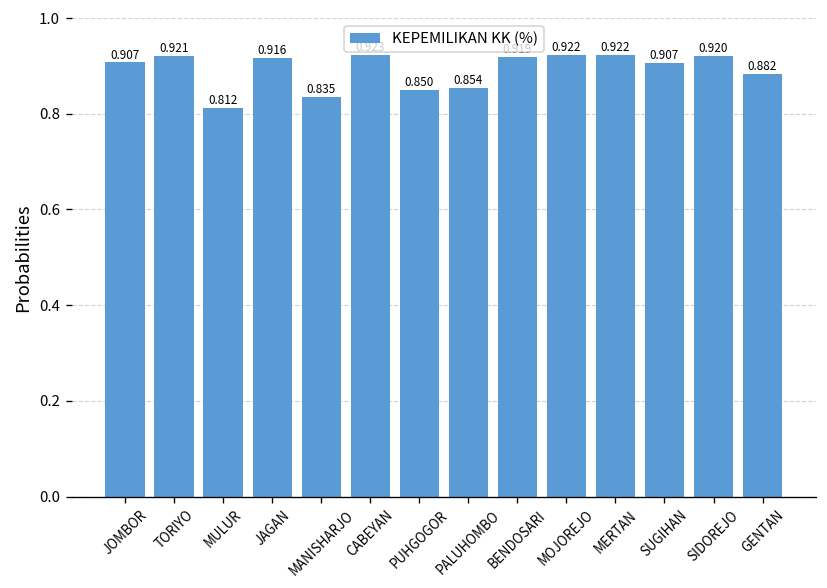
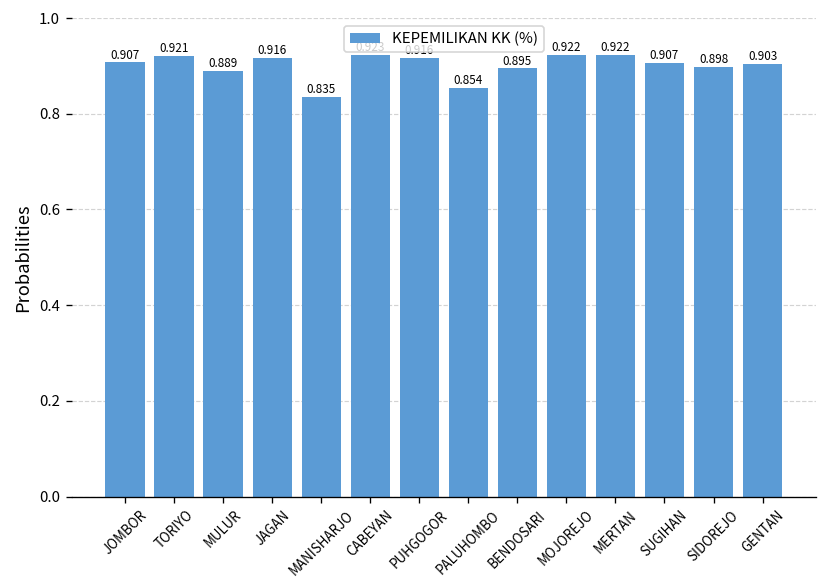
  {
    "JOMBOR": 0.907,
    "TORIYO": 0.921,
-   "MULUR": 0.812,
+   "MULUR": 0.889,
    "JAGAN": 0.916,
    "MANISHARJO": 0.835,
-   "PUHGOGOR": 0.85,
+   "PUHGOGOR": 0.92,
    "PALUHOMBO": 0.854,
-   "BENDOSARI": 0.92,
+   "BENDOSARI": 0.89,
    "MOJOREJO": 0.922,
    "MERTAN": 0.922,
    "SUGIHAN": 0.907,
-   "SIDOREJO": 0.920,
-   "GENTAN": 0.882
+   "SIDOREJO": 0.898,
+   "GENTAN": 0.903
  }
